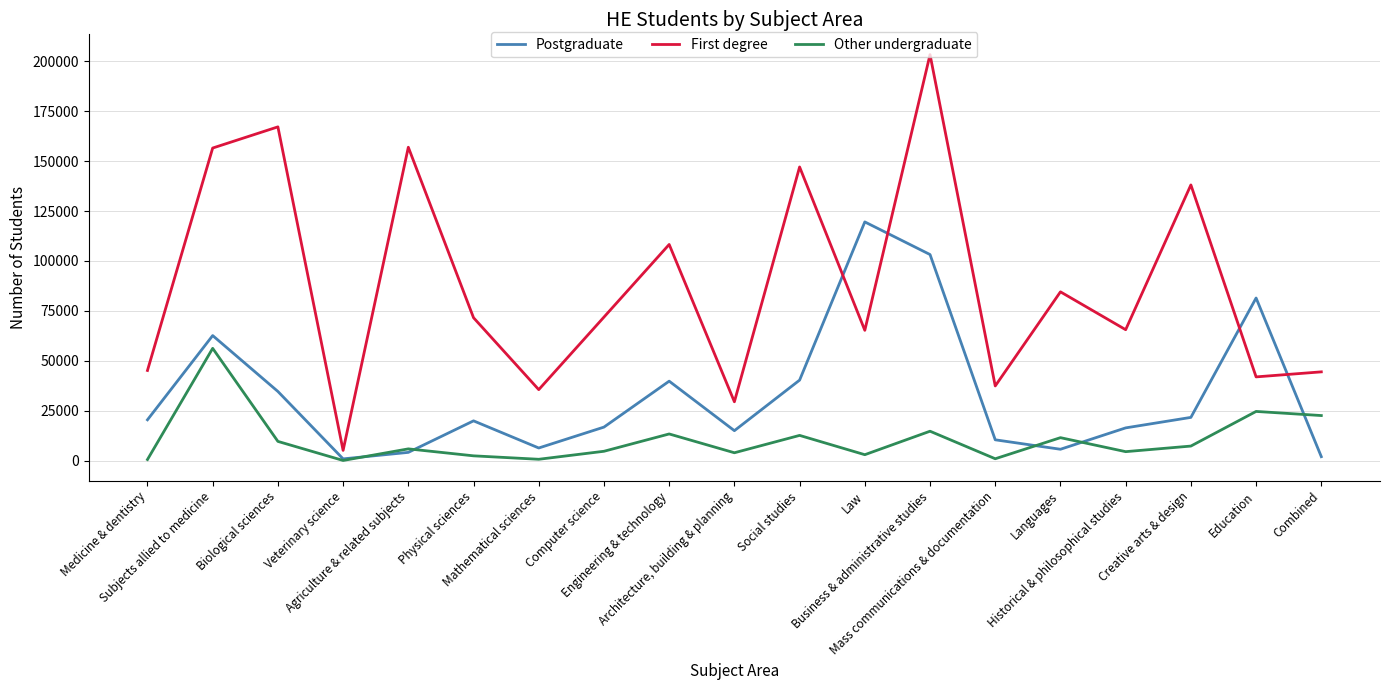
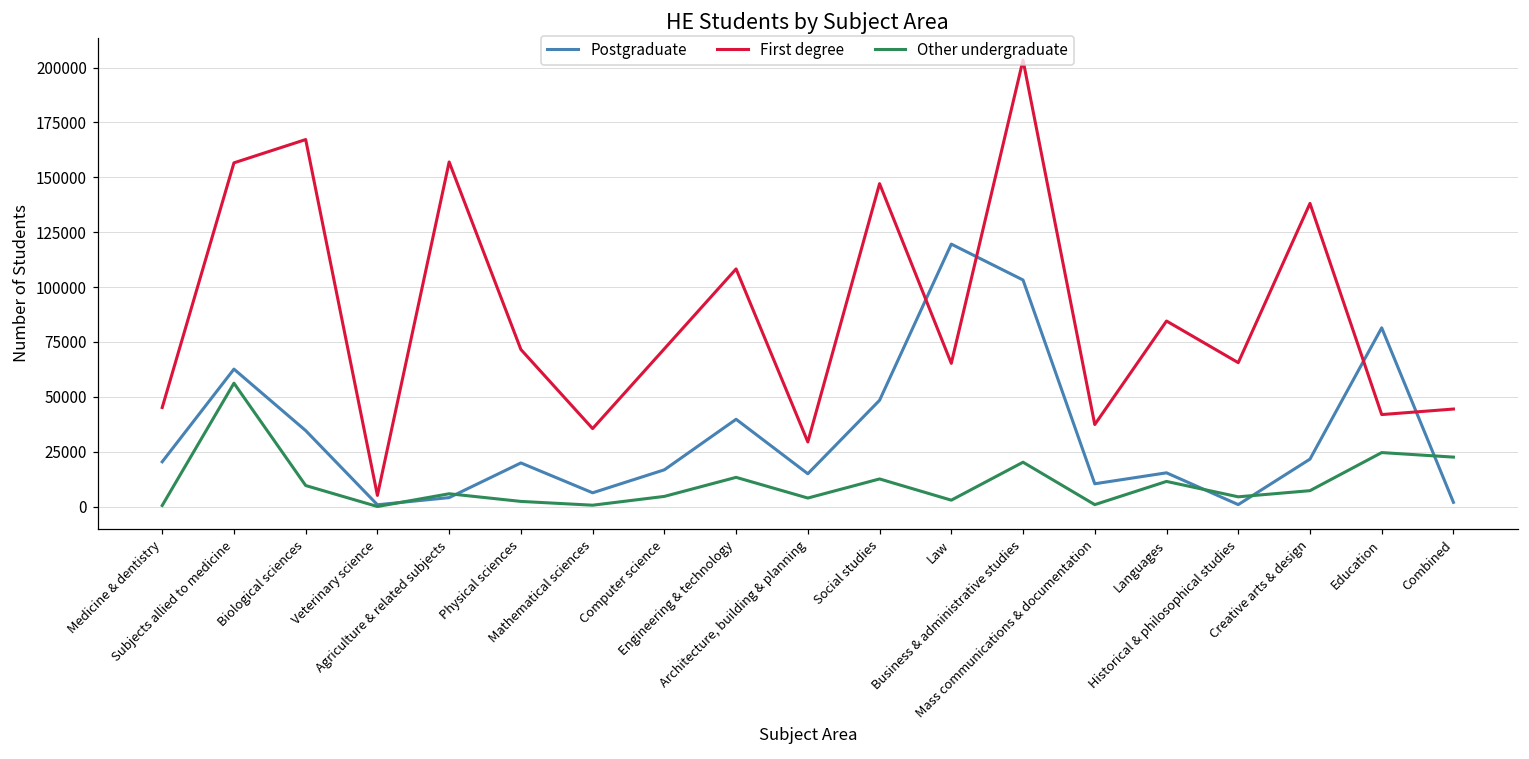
  {
    "Postgraduate": {
      "Medicine & dentistry": 20000,
      "Subjects allied to medicine": 63000,
      "Biological sciences": 35000,
      "Agriculture & related subjects": 4000,
      "Physical sciences": 20000,
      "Mathematical sciences": 6000,
      "Computer science": 17000,
      "Engineering & technology": 40000,
      "Architecture, building & planning": 15000,
-     "Social studies": 40000,
+     "Social studies": 48000,
      "Law": 120000,
      "Business & administrative studies": 103000,
      "Mass communications & documentation": 10000,
-     "Languages": 6000,
-     "Historical & philosophical studies": 16000,
+     "Languages": 15000,
+     "Historical & philosophical studies": 1000,
      "Creative arts & design": 22000,
      "Education": 81000,
      "Combined": 2000
    },
    "First degree": {
      "Medicine & dentistry": 45000,
      "Subjects allied to medicine": 157000,
      "Biological sciences": 167000,
      "Veterinary science": 5000,
      "Agriculture & related subjects": 157000,
      "Physical sciences": 72000,
      "Mathematical sciences": 36000,
      "Computer science": 72000,
      "Engineering & technology": 108000,
      "Architecture, building & planning": 29000,
      "Social studies": 147000,
      "Law": 65000,
      "Mass communications & documentation": 37000,
      "Languages": 85000,
      "Historical & philosophical studies": 66000,
      "Creative arts & design": 138000,
      "Education": 42000,
      "Combined": 44000
    },
    "Other undergraduate": {
      "Medicine & dentistry": 0,
      "Subjects allied to medicine": 56000,
      "Biological sciences": 10000,
      "Agriculture & related subjects": 6000,
      "Physical sciences": 2000,
      "Mathematical sciences": 1000,
      "Computer science": 5000,
      "Engineering & technology": 13000,
      "Architecture, building & planning": 4000,
      "Social studies": 13000,
      "Law": 3000,
-     "Business & administrative studies": 15000,
+     "Business & administrative studies": 20000,
      "Mass communications & documentation": 1000,
      "Languages": 11000,
      "Historical & philosophical studies": 4000,
      "Creative arts & design": 7000,
      "Education": 25000,
      "Combined": 23000
    }
  }
